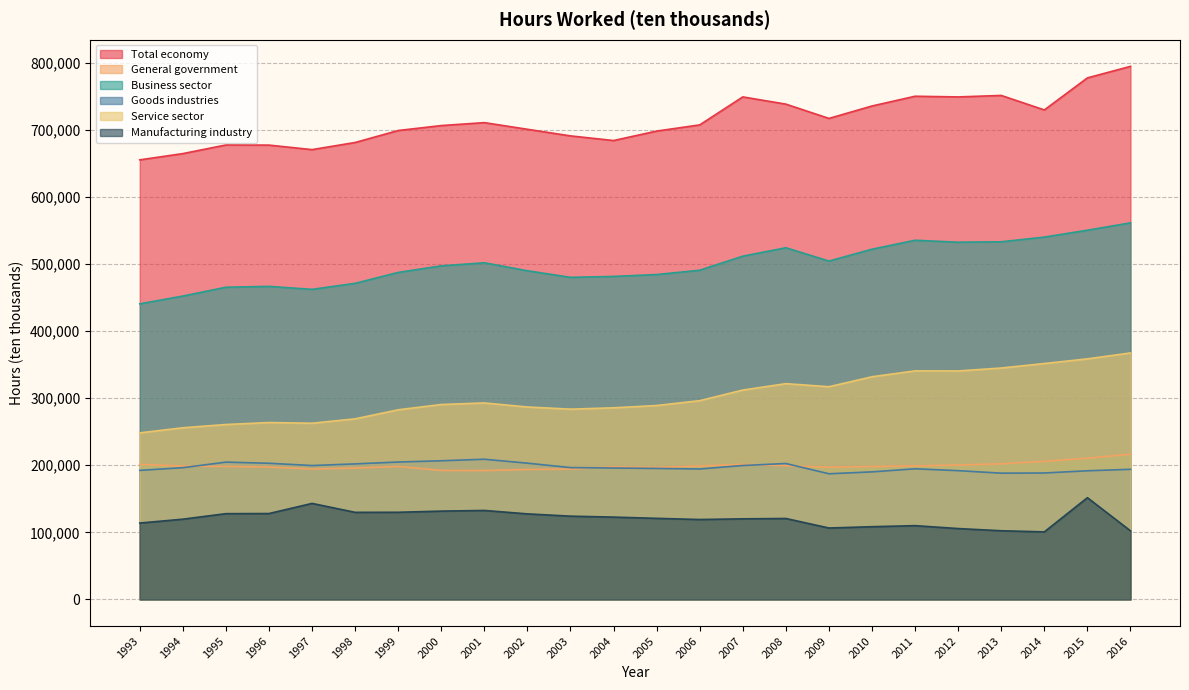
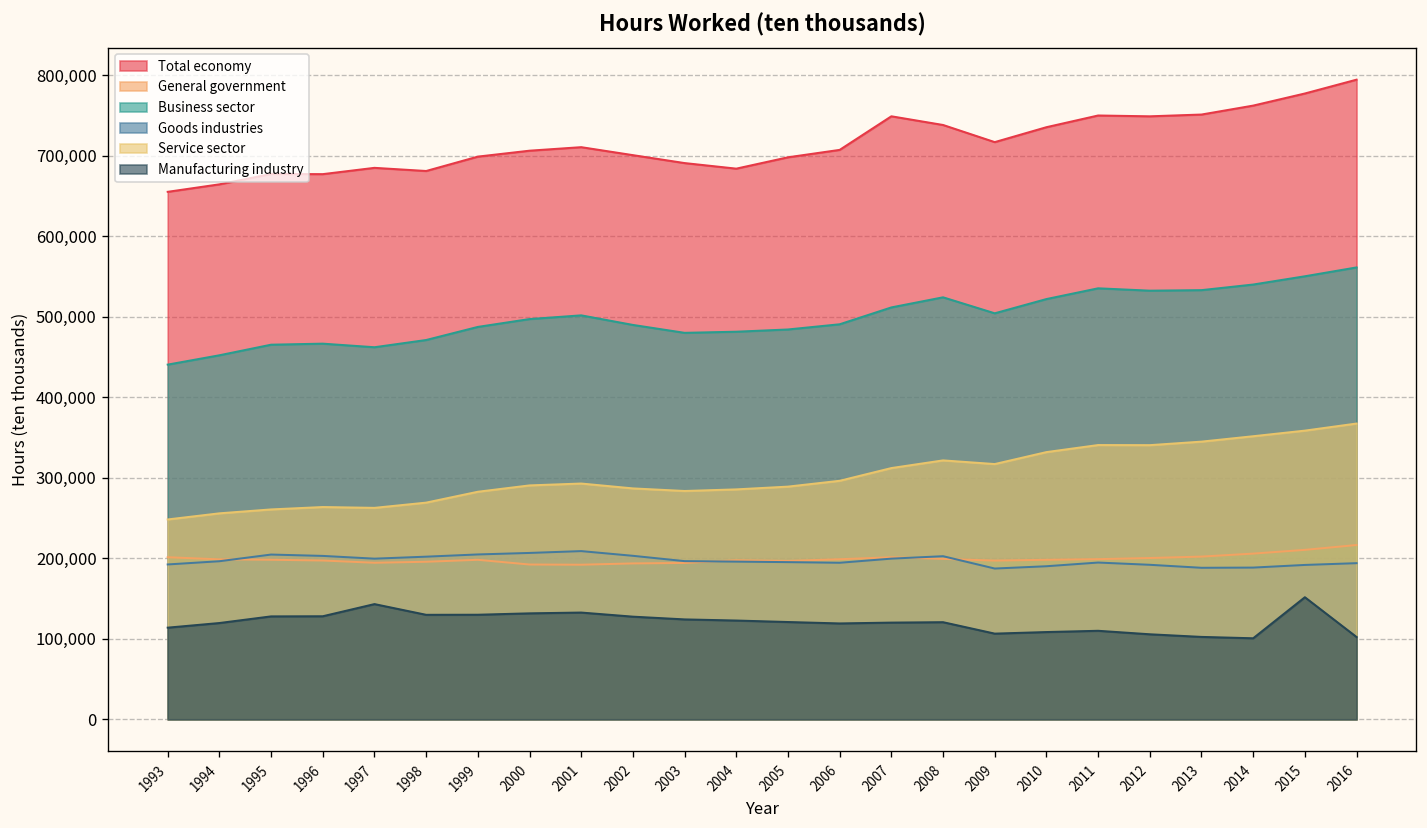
  {
    "Total economy": {
      "1993": "660,000",
      "1994": "660,000",
      "1995": "680,000",
      "1996": "680,000",
-     "1997": "670,000",
+     "1997": "680,000",
      "1998": "680,000",
      "1999": "700,000",
      "2000": "710,000",
      "2001": "710,000",
      "2002": "700,000",
      "2003": "690,000",
      "2004": "680,000",
      "2005": "700,000",
      "2006": "710,000",
      "2007": "750,000",
      "2008": "740,000",
      "2009": "720,000",
      "2010": "740,000",
      "2011": "750,000",
      "2012": "750,000",
      "2013": "750,000",
-     "2014": "730,000",
+     "2014": "760,000",
      "2015": "780,000",
      "2016": "790,000"
    },
    "Manufacturing industry": {
      "1993": "110,000",
      "1994": "120,000",
      "1995": "130,000",
      "1996": "130,000",
      "1997": "140,000",
      "1998": "130,000",
      "1999": "130,000",
      "2000": "130,000",
      "2001": "130,000",
      "2002": "130,000",
      "2003": "120,000",
      "2004": "120,000",
      "2005": "120,000",
      "2006": "120,000",
      "2007": "120,000",
      "2008": "120,000",
      "2009": "110,000",
      "2010": "110,000",
      "2011": "110,000",
      "2012": "110,000",
      "2013": "100,000",
      "2014": "100,000",
      "2015": "150,000",
      "2016": "100,000"
    }
  }
